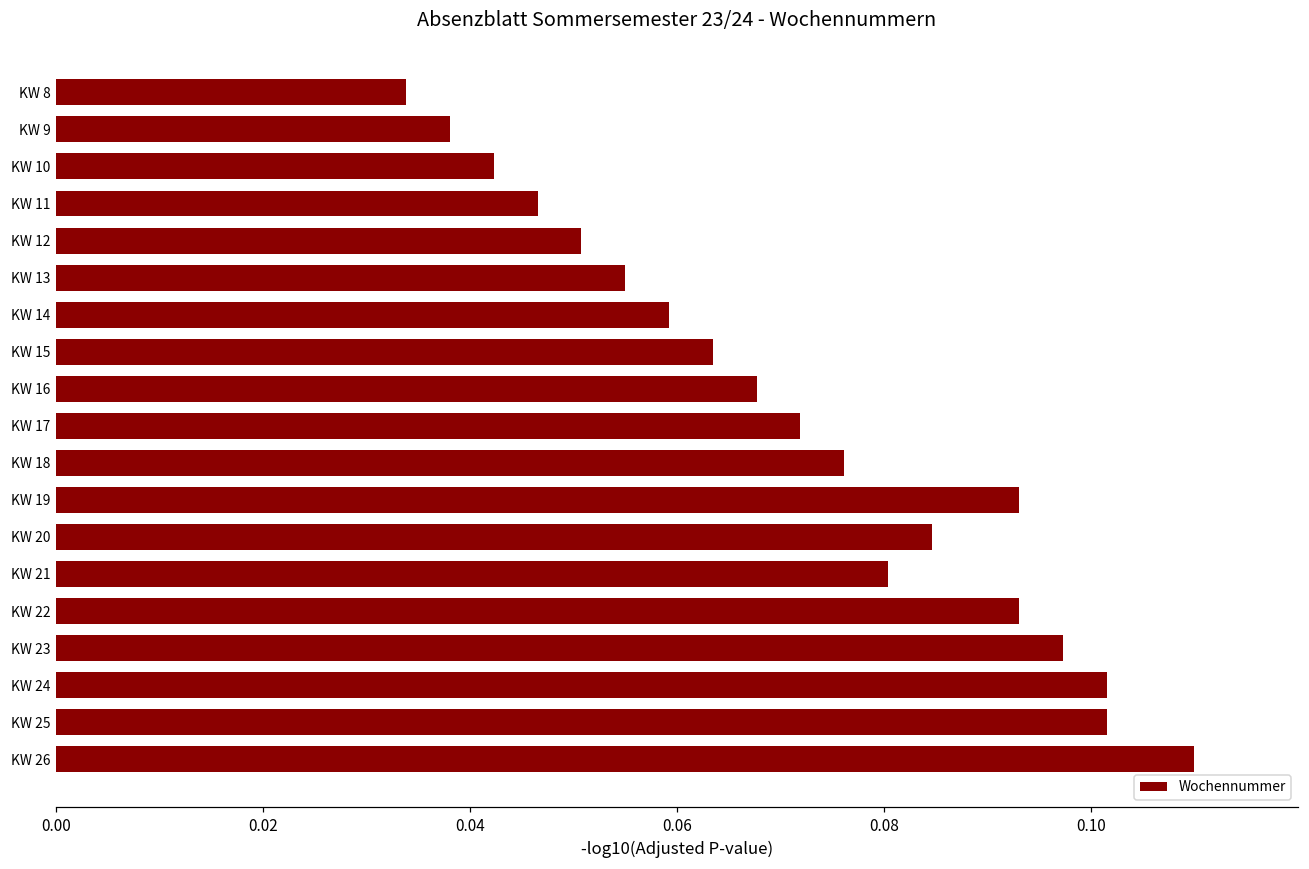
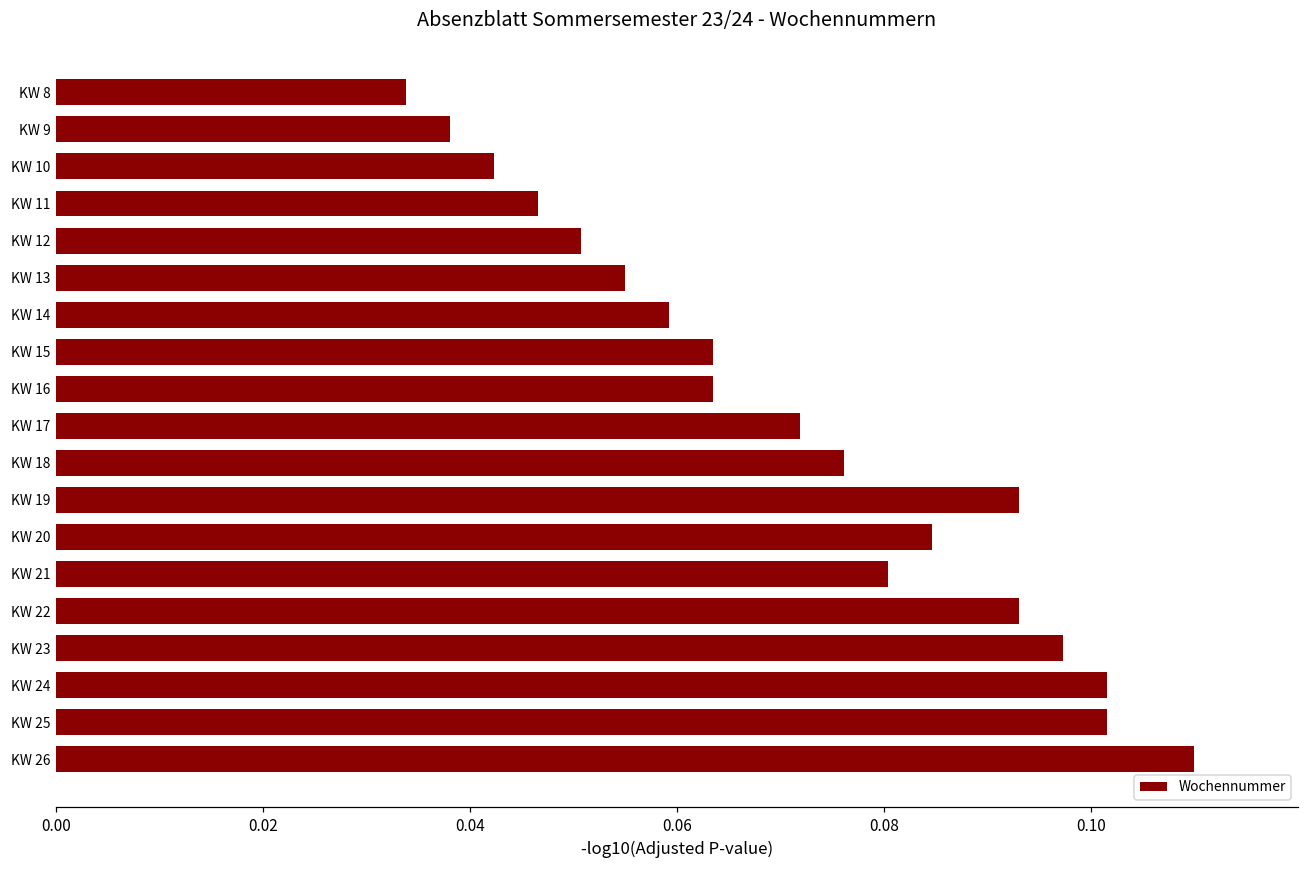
  {
    "KW 8": 0.034,
    "KW 9": 0.038,
    "KW 10": 0.042,
    "KW 11": 0.047,
    "KW 12": 0.051,
    "KW 13": 0.055,
    "KW 14": 0.059,
    "KW 15": 0.063,
-   "KW 16": 0.068,
+   "KW 16": 0.063,
    "KW 17": 0.072,
    "KW 18": 0.076,
    "KW 19": 0.093,
    "KW 20": 0.085,
    "KW 21": 0.080,
    "KW 22": 0.093,
    "KW 23": 0.097,
    "KW 24": 0.102,
    "KW 25": 0.102,
    "KW 26": 0.110
  }
